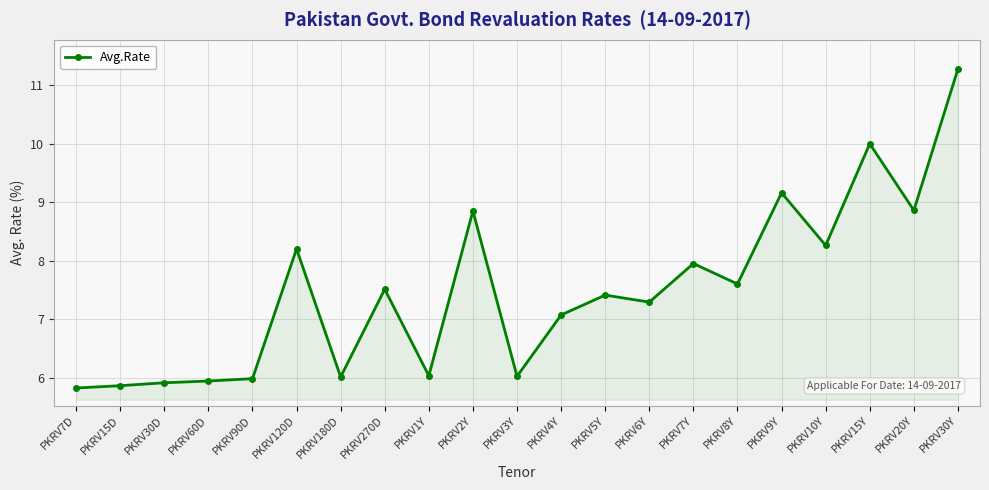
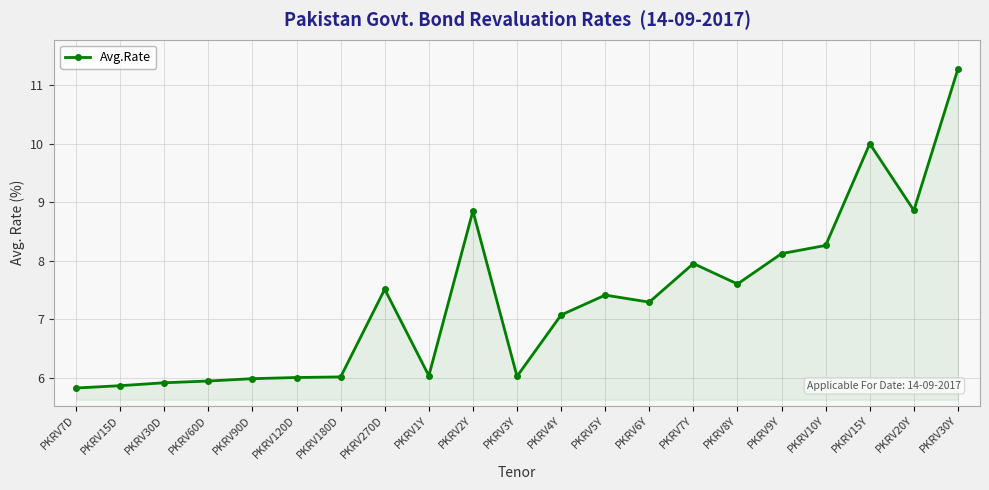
  {
    "PKRV7D": 5.8,
    "PKRV15D": 5.9,
    "PKRV30D": 5.9,
    "PKRV60D": 5.9,
    "PKRV90D": 6.0,
-   "PKRV120D": 8.2,
+   "PKRV120D": 6.0,
    "PKRV180D": 6.0,
    "PKRV270D": 7.5,
    "PKRV1Y": 6.0,
    "PKRV2Y": 8.9,
    "PKRV3Y": 6.0,
    "PKRV4Y": 7.1,
    "PKRV5Y": 7.4,
    "PKRV6Y": 7.3,
    "PKRV7Y": 8.0,
    "PKRV8Y": 7.6,
-   "PKRV9Y": 9.2,
+   "PKRV9Y": 8.1,
    "PKRV10Y": 8.3,
    "PKRV15Y": 10.0,
    "PKRV20Y": 8.9,
    "PKRV30Y": 11.3
  }
